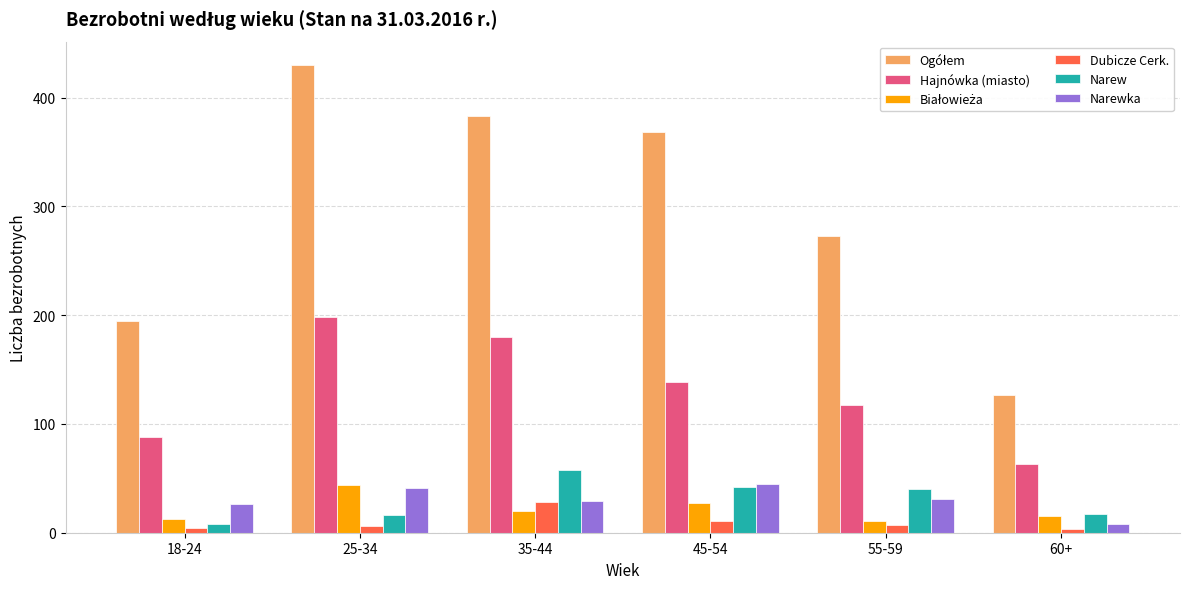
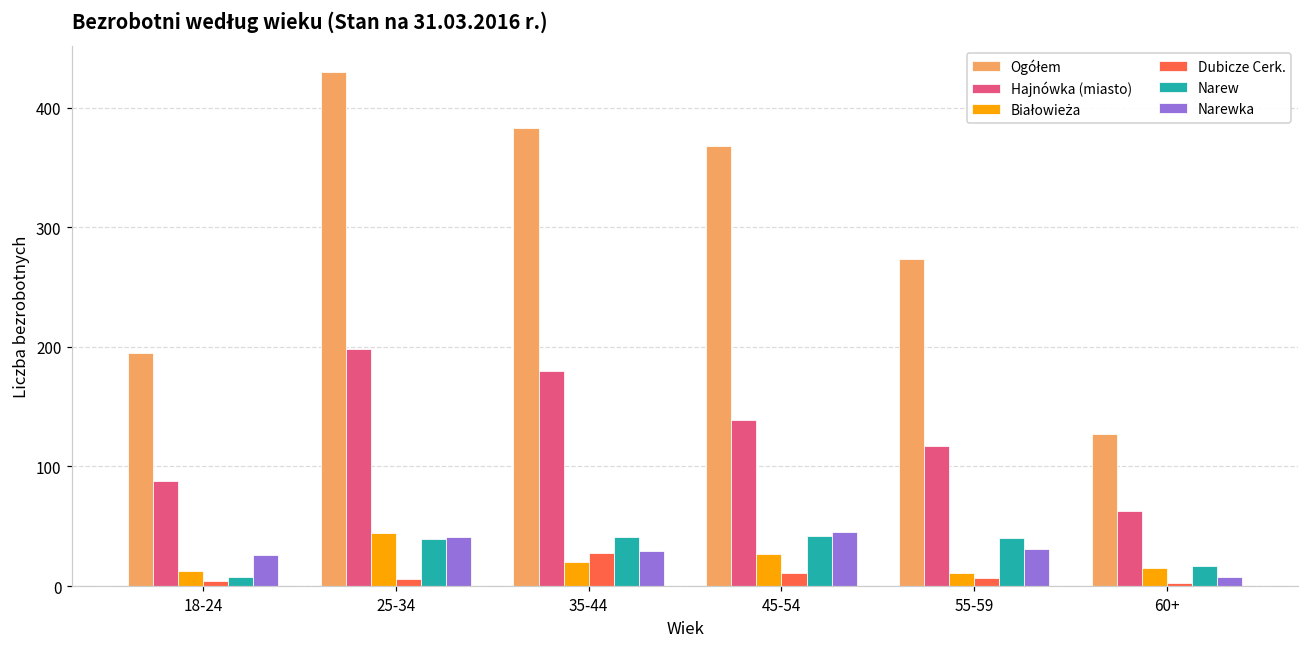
  {
    "Ogółem": {
      "18-24": 195,
      "25-34": 430,
      "35-44": 383,
      "45-54": 368,
      "55-59": 273,
      "60+": 127
    },
    "Hajnówka (miasto)": {
      "18-24": 88,
      "25-34": 198,
      "35-44": 180,
      "45-54": 139,
      "55-59": 117,
      "60+": 63
    },
    "Białowieża": {
      "18-24": 13,
      "25-34": 44,
      "35-44": 20,
      "45-54": 27,
      "55-59": 11,
      "60+": 15
    },
    "Dubicze Cerk.": {
      "18-24": 4,
      "25-34": 6,
      "35-44": 28,
      "45-54": 11,
      "55-59": 7,
      "60+": 3
    },
    "Narew": {
      "18-24": 8,
-     "25-34": 16,
-     "35-44": 58,
+     "25-34": 39,
+     "35-44": 41,
      "45-54": 42,
      "55-59": 40,
      "60+": 17
    },
    "Narewka": {
      "18-24": 26,
      "25-34": 41,
      "35-44": 29,
      "45-54": 45,
      "55-59": 31,
      "60+": 8
    }
  }
